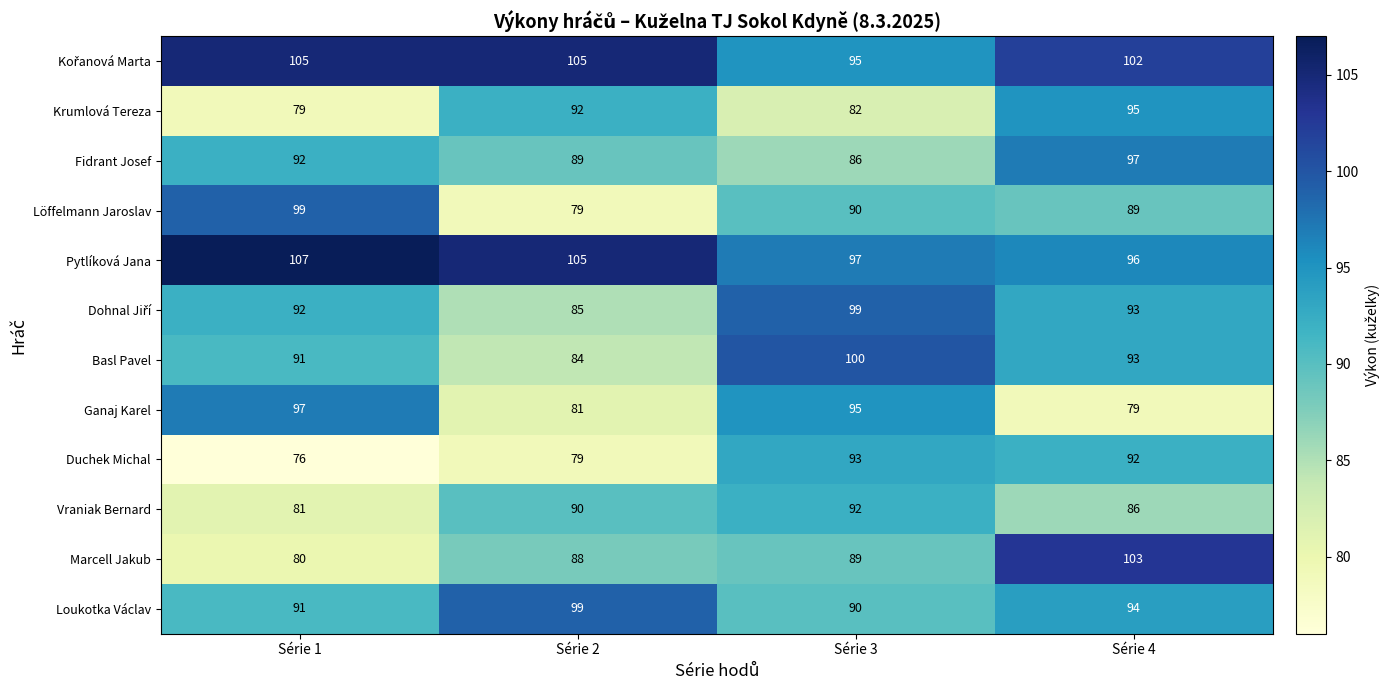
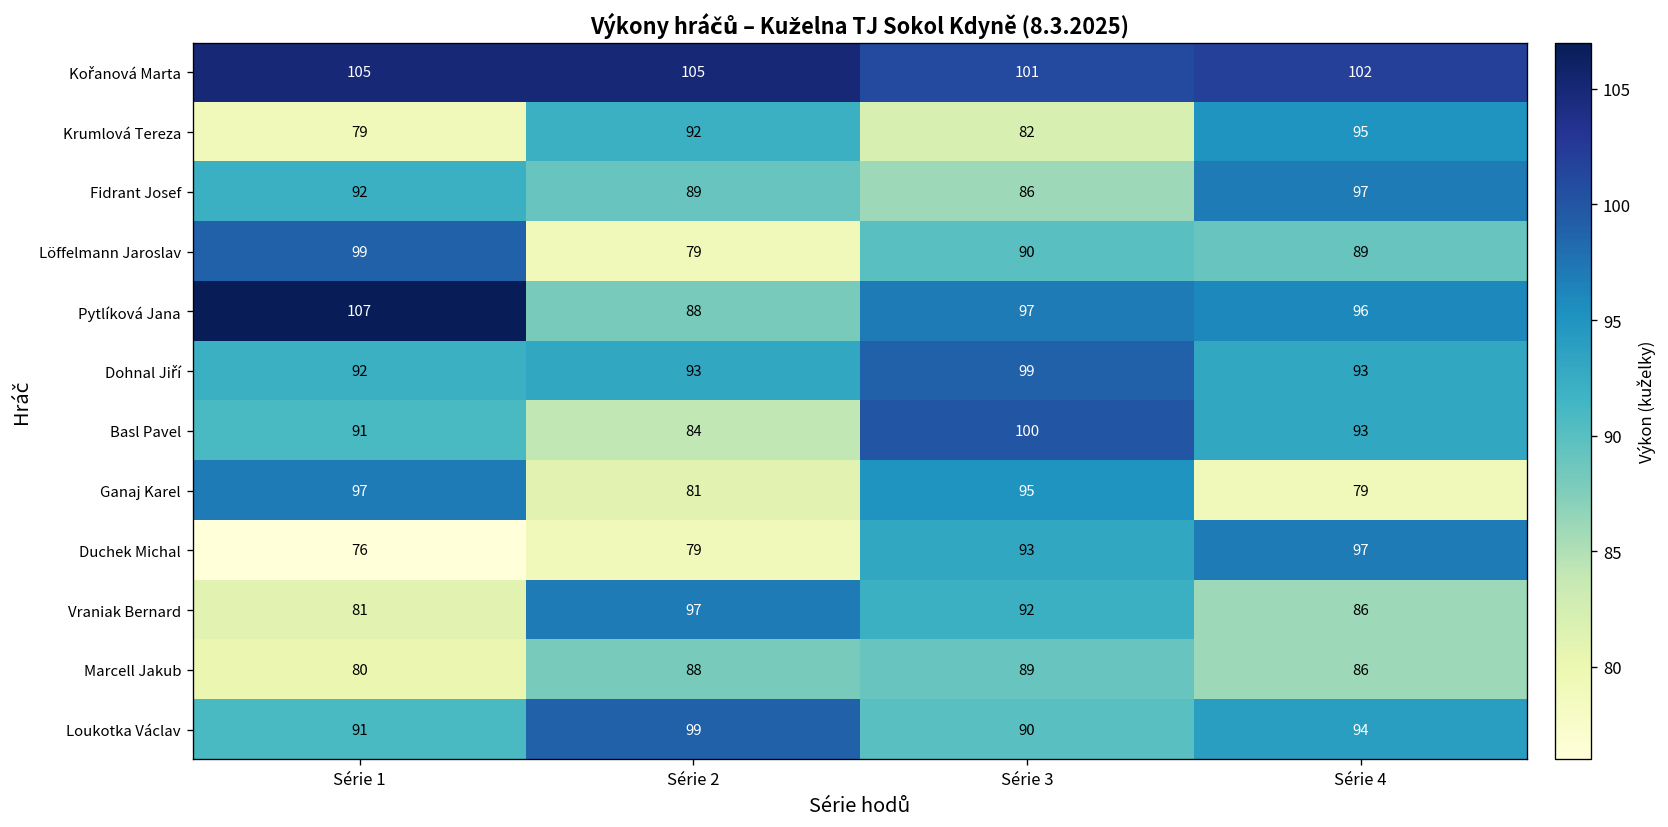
  {
    "Kořanová Marta": {
      "Série 1": 105,
      "Série 2": 105,
-     "Série 3": 95,
+     "Série 3": 101,
      "Série 4": 102
    },
    "Krumlová Tereza": {
      "Série 1": 79,
      "Série 2": 92,
      "Série 3": 82,
      "Série 4": 95
    },
    "Fidrant Josef": {
      "Série 1": 92,
      "Série 2": 89,
      "Série 3": 86,
      "Série 4": 97
    },
    "Löffelmann Jaroslav": {
      "Série 1": 99,
      "Série 2": 79,
      "Série 3": 90,
      "Série 4": 89
    },
    "Pytlíková Jana": {
      "Série 1": 107,
-     "Série 2": 105,
+     "Série 2": 88,
      "Série 3": 97,
      "Série 4": 96
    },
    "Dohnal Jiří": {
      "Série 1": 92,
-     "Série 2": 85,
+     "Série 2": 93,
      "Série 3": 99,
      "Série 4": 93
    },
    "Basl Pavel": {
      "Série 1": 91,
      "Série 2": 84,
      "Série 3": 100,
      "Série 4": 93
    },
    "Ganaj Karel": {
      "Série 1": 97,
      "Série 2": 81,
      "Série 3": 95,
      "Série 4": 79
    },
    "Duchek Michal": {
      "Série 1": 76,
      "Série 2": 79,
      "Série 3": 93,
-     "Série 4": 92
+     "Série 4": 97
    },
    "Vraniak Bernard": {
      "Série 1": 81,
-     "Série 2": 90,
+     "Série 2": 97,
      "Série 3": 92,
      "Série 4": 86
    },
    "Marcell Jakub": {
      "Série 1": 80,
      "Série 2": 88,
      "Série 3": 89,
-     "Série 4": 103
+     "Série 4": 86
    },
    "Loukotka Václav": {
      "Série 1": 91,
      "Série 2": 99,
      "Série 3": 90,
      "Série 4": 94
    }
  }
